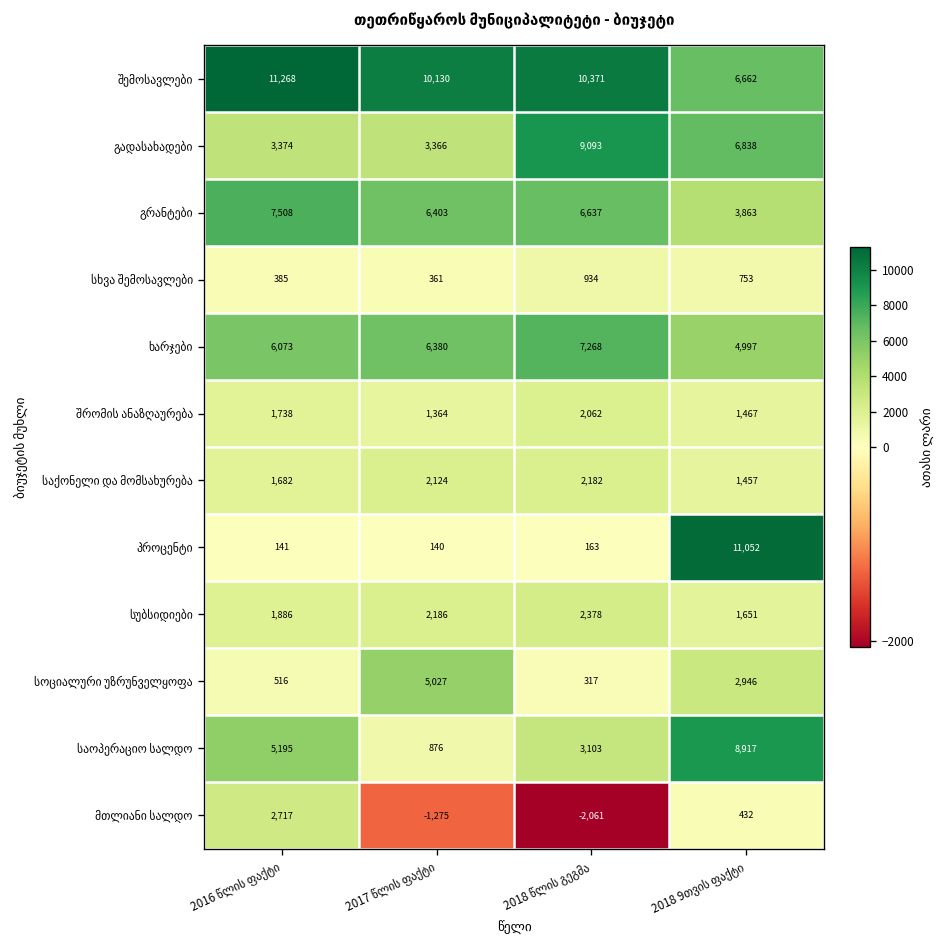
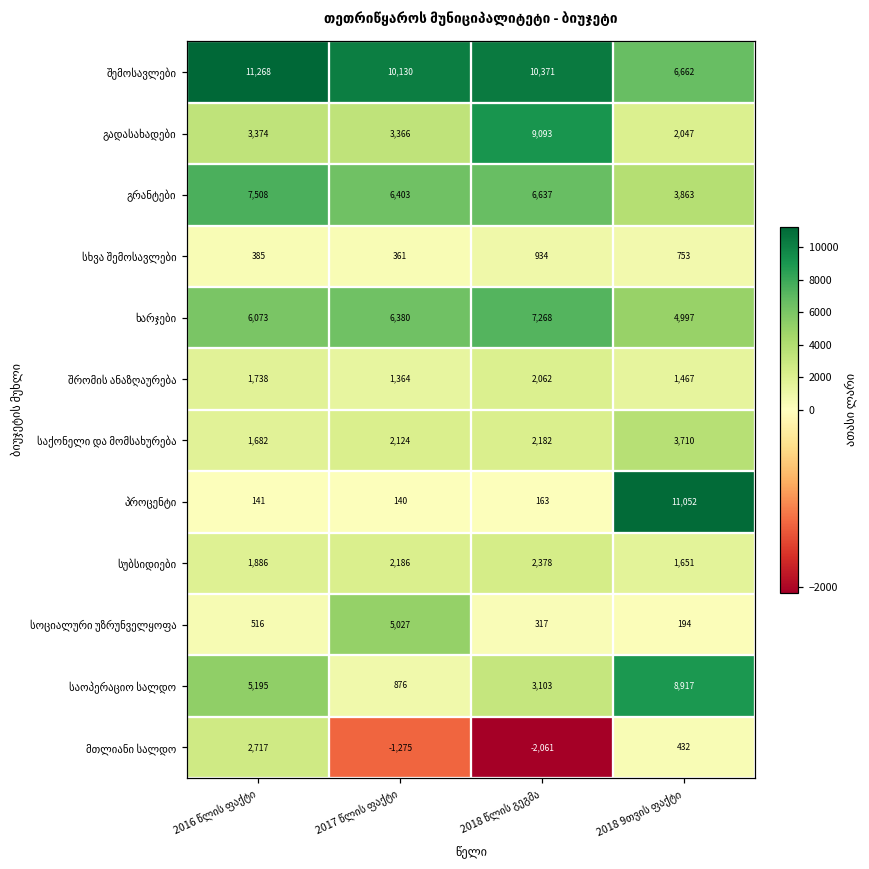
  {
    "შემოსავლები": {
      "2016 წლის ფაქტი": "11,268",
      "2017 წლის ფაქტი": "10,130",
      "2018 წლის გეგმა": "10,371",
      "2018 9თვის ფაქტი": "6,662"
    },
    "გადასახადები": {
      "2016 წლის ფაქტი": "3,374",
      "2017 წლის ფაქტი": "3,366",
      "2018 წლის გეგმა": "9,093",
-     "2018 9თვის ფაქტი": "6,838"
+     "2018 9თვის ფაქტი": "2,047"
    },
    "გრანტები": {
      "2016 წლის ფაქტი": "7,508",
      "2017 წლის ფაქტი": "6,403",
      "2018 წლის გეგმა": "6,637",
      "2018 9თვის ფაქტი": "3,863"
    },
    "სხვა შემოსავლები": {
      "2016 წლის ფაქტი": "385",
      "2017 წლის ფაქტი": "361",
      "2018 წლის გეგმა": "934",
      "2018 9თვის ფაქტი": "753"
    },
    "ხარჯები": {
      "2016 წლის ფაქტი": "6,073",
      "2017 წლის ფაქტი": "6,380",
      "2018 წლის გეგმა": "7,268",
      "2018 9თვის ფაქტი": "4,997"
    },
    "შრომის ანაზღაურება": {
      "2016 წლის ფაქტი": "1,738",
      "2017 წლის ფაქტი": "1,364",
      "2018 წლის გეგმა": "2,062",
      "2018 9თვის ფაქტი": "1,467"
    },
    "საქონელი და მომსახურება": {
      "2016 წლის ფაქტი": "1,682",
      "2017 წლის ფაქტი": "2,124",
      "2018 წლის გეგმა": "2,182",
-     "2018 9თვის ფაქტი": "1,457"
+     "2018 9თვის ფაქტი": "3,710"
    },
    "პროცენტი": {
      "2016 წლის ფაქტი": "141",
      "2017 წლის ფაქტი": "140",
      "2018 წლის გეგმა": "163",
      "2018 9თვის ფაქტი": "11,052"
    },
    "სუბსიდიები": {
      "2016 წლის ფაქტი": "1,886",
      "2017 წლის ფაქტი": "2,186",
      "2018 წლის გეგმა": "2,378",
      "2018 9თვის ფაქტი": "1,651"
    },
    "სოციალური უზრუნველყოფა": {
      "2016 წლის ფაქტი": "516",
      "2017 წლის ფაქტი": "5,027",
      "2018 წლის გეგმა": "317",
-     "2018 9თვის ფაქტი": "2,946"
+     "2018 9თვის ფაქტი": "194"
    },
    "საოპერაციო სალდო": {
      "2016 წლის ფაქტი": "5,195",
      "2017 წლის ფაქტი": "876",
      "2018 წლის გეგმა": "3,103",
      "2018 9თვის ფაქტი": "8,917"
    },
    "მთლიანი სალდო": {
      "2016 წლის ფაქტი": "2,717",
      "2017 წლის ფაქტი": "-1,275",
      "2018 წლის გეგმა": "-2,061",
      "2018 9თვის ფაქტი": "432"
    }
  }
